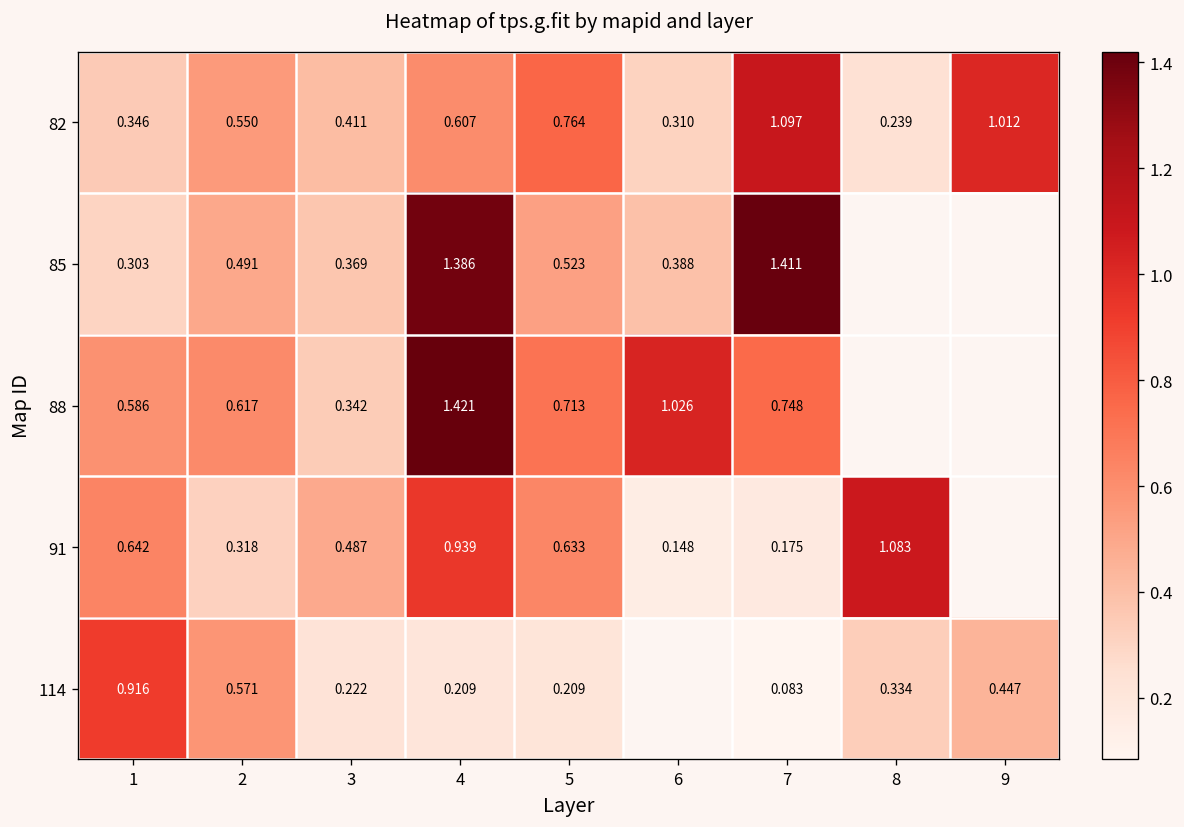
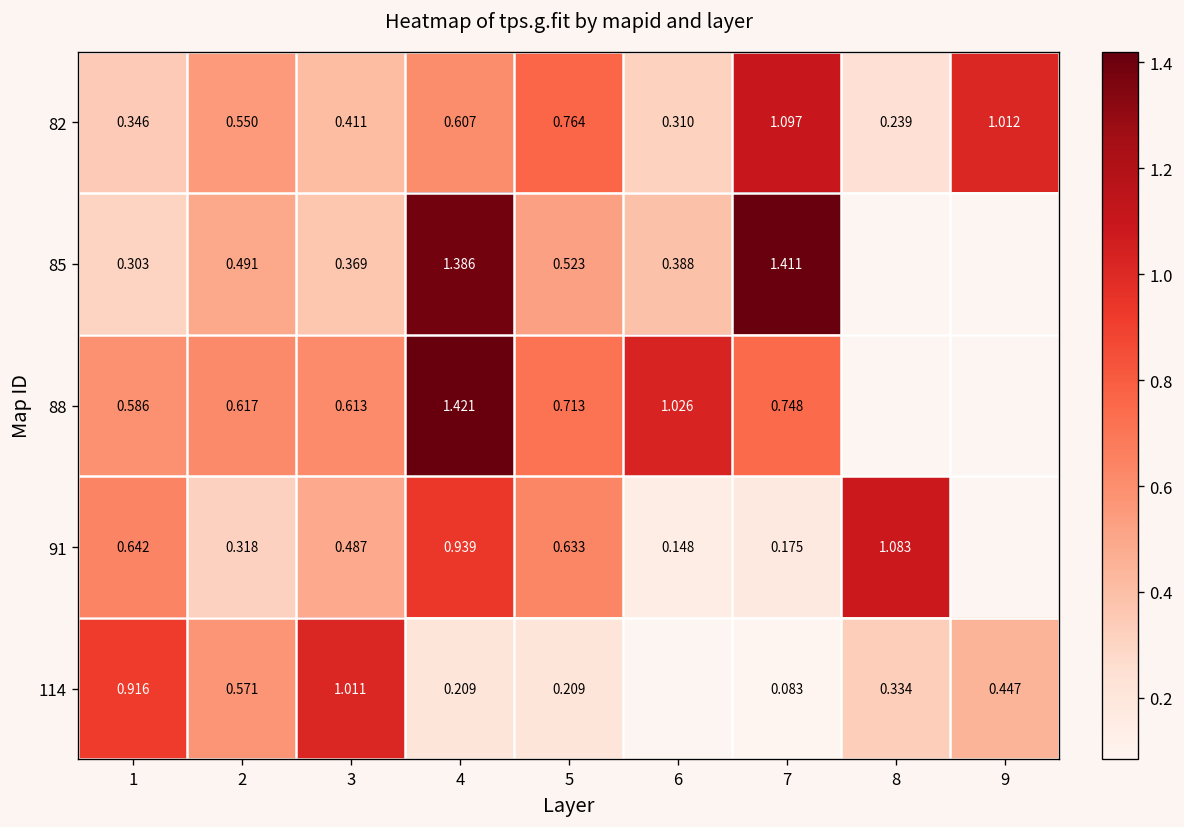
  {
    "82": {
      "1": 0.346,
      "2": 0.550,
      "3": 0.411,
      "4": 0.607,
      "5": 0.764,
      "6": 0.310,
      "7": 1.097,
      "8": 0.239,
      "9": 1.012
    },
    "85": {
      "1": 0.303,
      "2": 0.491,
      "3": 0.369,
      "4": 1.386,
      "5": 0.523,
      "6": 0.388,
      "7": 1.411
    },
    "88": {
      "1": 0.586,
      "2": 0.617,
-     "3": 0.342,
+     "3": 0.613,
      "4": 1.421,
      "5": 0.713,
      "6": 1.026,
      "7": 0.748
    },
    "91": {
      "1": 0.642,
      "2": 0.318,
      "3": 0.487,
      "4": 0.939,
      "5": 0.633,
      "6": 0.148,
      "7": 0.175,
      "8": 1.083
    },
    "114": {
      "1": 0.916,
      "2": 0.571,
-     "3": 0.222,
+     "3": 1.011,
      "4": 0.209,
      "5": 0.209,
      "7": 0.083,
      "8": 0.334,
      "9": 0.447
    }
  }
